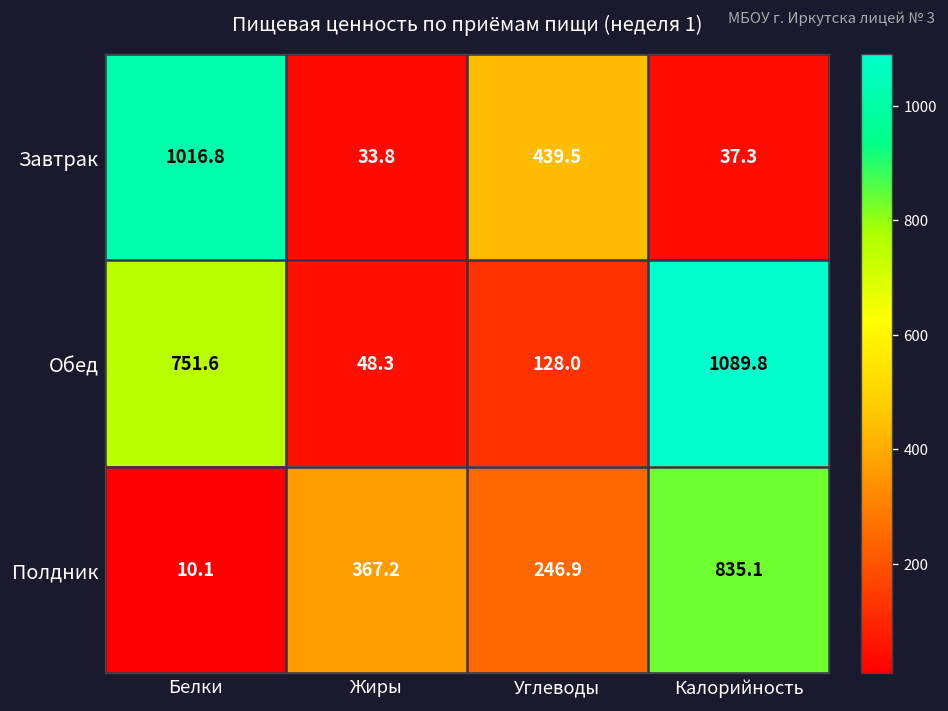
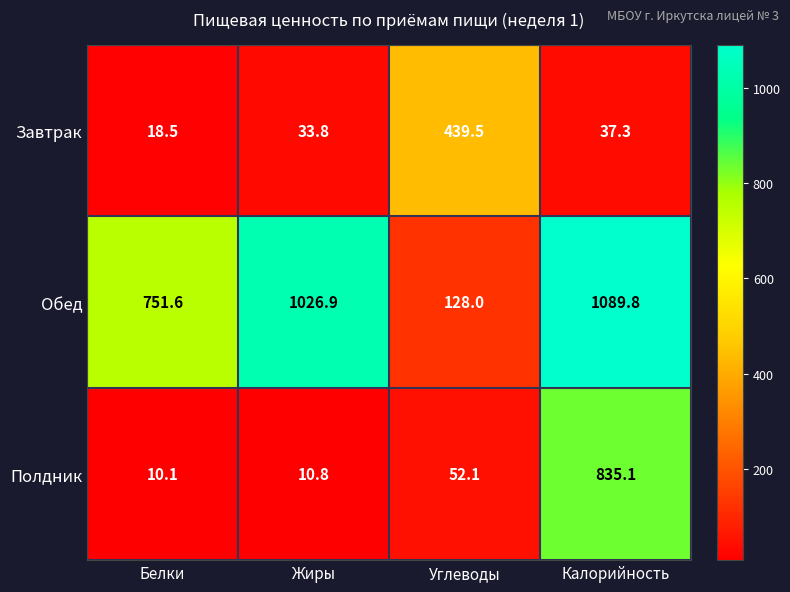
  {
    "Завтрак": {
-     "Белки": 1016.8,
+     "Белки": 18.5,
      "Жиры": 33.8,
      "Углеводы": 439.5,
      "Калорийность": 37.3
    },
    "Обед": {
      "Белки": 751.6,
-     "Жиры": 48.3,
+     "Жиры": 1026.9,
      "Углеводы": 128.0,
      "Калорийность": 1089.8
    },
    "Полдник": {
      "Белки": 10.1,
-     "Жиры": 367.2,
-     "Углеводы": 246.9,
+     "Жиры": 10.8,
+     "Углеводы": 52.1,
      "Калорийность": 835.1
    }
  }
